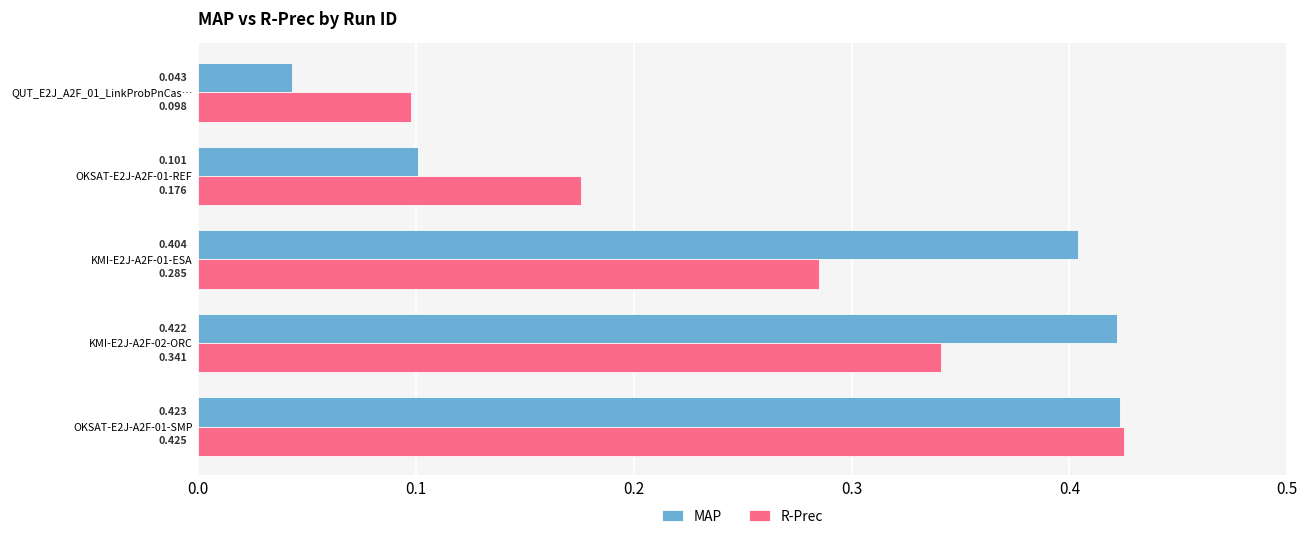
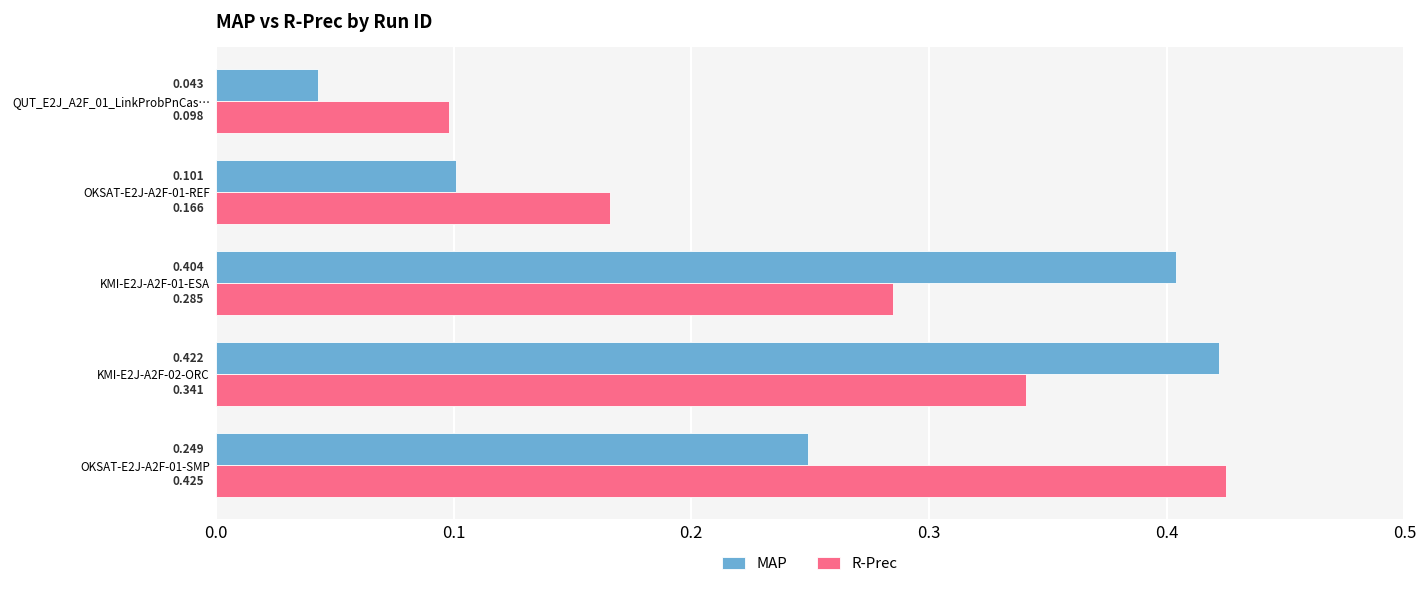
  {
    "MAP": {
-     "OKSAT-E2J-A2F-01-SMP": 0.423
+     "OKSAT-E2J-A2F-01-SMP": 0.249
    },
    "R-Prec": {
-     "OKSAT-E2J-A2F-01-REF": 0.176
+     "OKSAT-E2J-A2F-01-REF": 0.166
    }
  }
